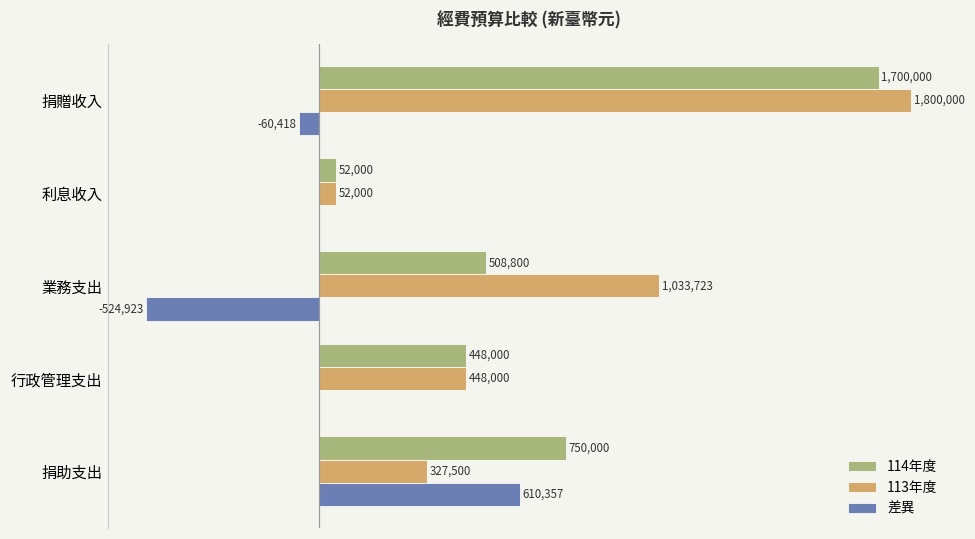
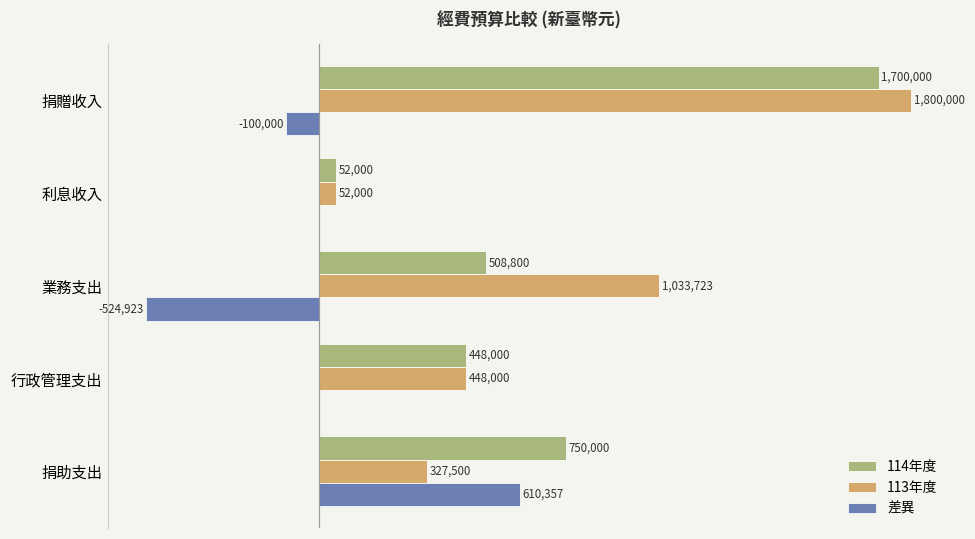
  {
    "差異": {
-     "捐贈收入": "-60,418",
+     "捐贈收入": "-100,000",
      "業務支出": "-524,923",
      "捐助支出": "610,357"
    }
  }
